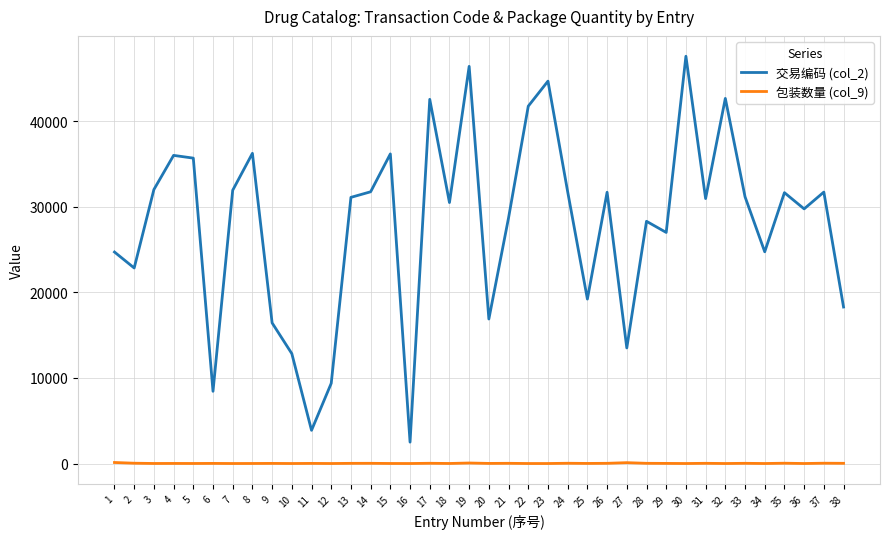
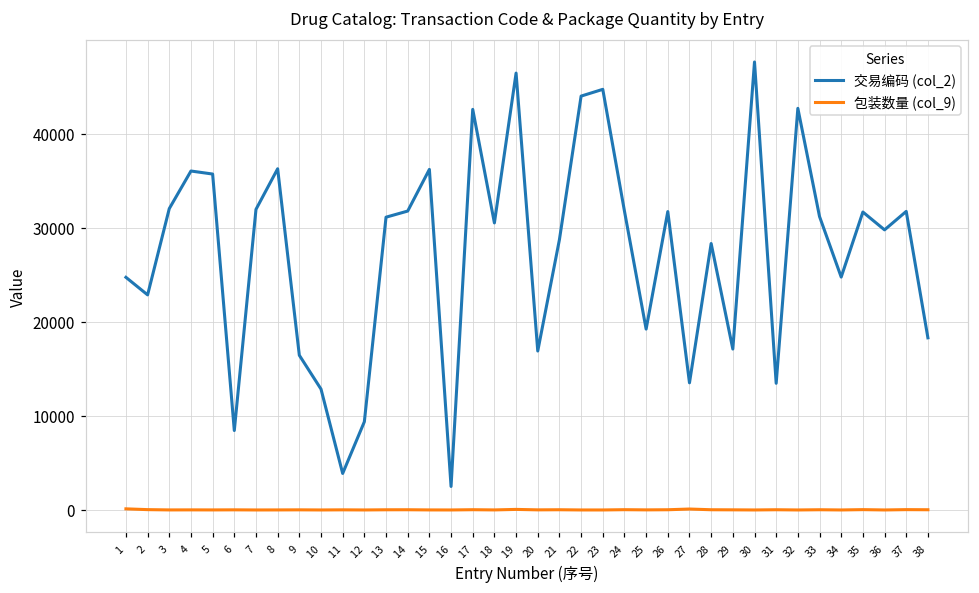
  {
    "交易编码 (col_2)": {
      "1": 25000,
      "2": 23000,
      "3": 32000,
      "4": 36000,
      "5": 36000,
      "6": 8000,
      "7": 32000,
      "8": 36000,
      "9": 16000,
      "10": 13000,
      "11": 4000,
      "12": 9000,
      "13": 31000,
      "14": 32000,
      "15": 36000,
      "16": 2000,
      "17": 43000,
      "18": 31000,
      "19": 46000,
      "20": 17000,
      "21": 29000,
-     "22": 42000,
+     "22": 44000,
      "23": 45000,
      "24": 32000,
      "25": 19000,
      "26": 32000,
      "27": 14000,
      "28": 28000,
-     "29": 27000,
+     "29": 17000,
      "30": 48000,
-     "31": 31000,
+     "31": 13000,
      "32": 43000,
      "33": 31000,
      "34": 25000,
      "35": 32000,
      "36": 30000,
      "37": 32000,
      "38": 18000
    },
    "包装数量 (col_9)": {
      "1": 0,
      "2": 0,
      "3": 0,
      "4": 0,
      "5": 0,
      "6": 0,
      "7": 0,
      "8": 0,
      "9": 0,
      "10": 0,
      "11": 0,
      "12": 0,
      "13": 0,
      "14": 0,
      "15": 0,
      "16": 0,
      "17": 0,
      "18": 0,
      "19": 0,
      "20": 0,
      "21": 0,
      "22": 0,
      "23": 0,
      "24": 0,
      "25": 0,
      "26": 0,
      "27": 0,
      "28": 0,
      "29": 0,
      "30": 0,
      "31": 0,
      "32": 0,
      "33": 0,
      "34": 0,
      "35": 0,
      "36": 0,
      "37": 0,
      "38": 0
    }
  }
